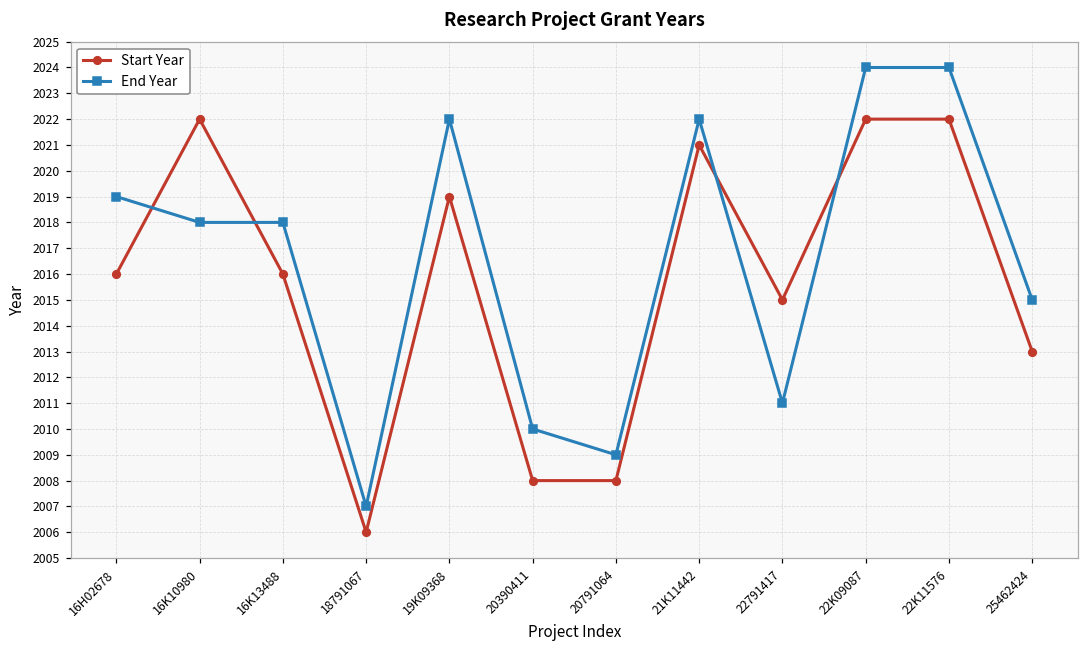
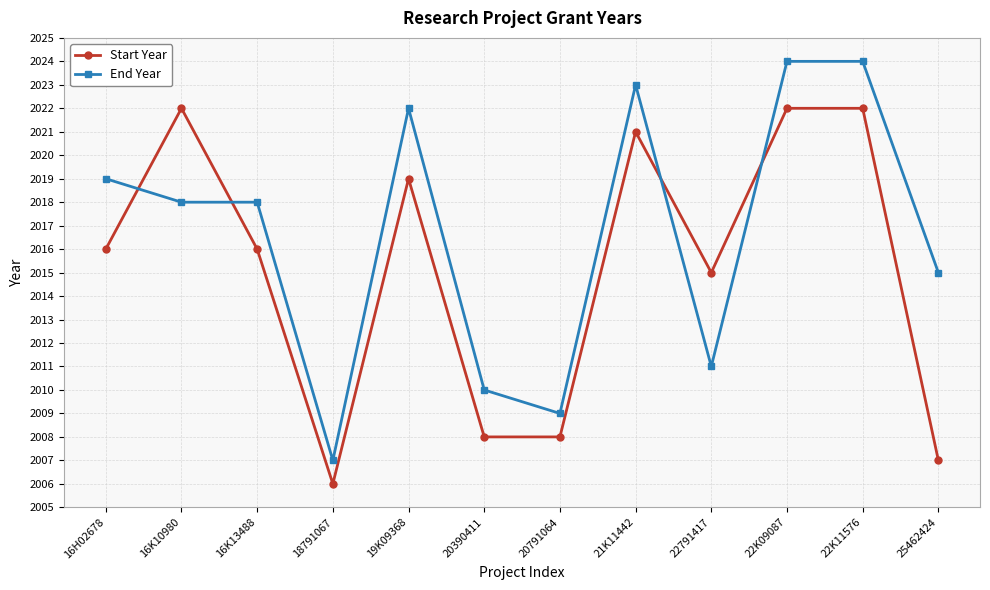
  {
    "Start Year": {
      "16H02678": 2016,
      "16K10980": 2022,
      "16K13488": 2016,
      "18791067": 2006,
      "19K09368": 2019,
      "20390411": 2008,
      "20791064": 2008,
      "21K11442": 2021,
      "22791417": 2015,
      "22K09087": 2022,
      "22K11576": 2022,
-     "25462424": 2013
+     "25462424": 2007
    },
    "End Year": {
      "16H02678": 2019,
      "16K10980": 2018,
      "16K13488": 2018,
      "18791067": 2007,
      "19K09368": 2022,
      "20390411": 2010,
      "20791064": 2009,
-     "21K11442": 2022,
+     "21K11442": 2023,
      "22791417": 2011,
      "22K09087": 2024,
      "22K11576": 2024,
      "25462424": 2015
    }
  }
